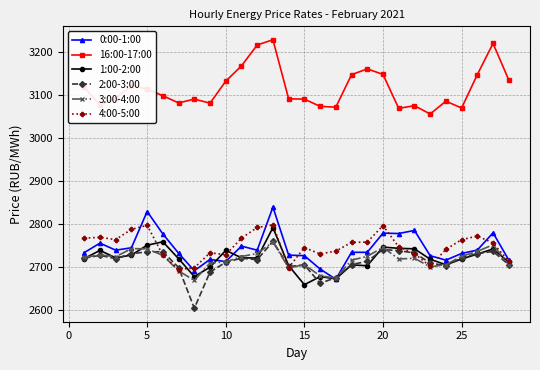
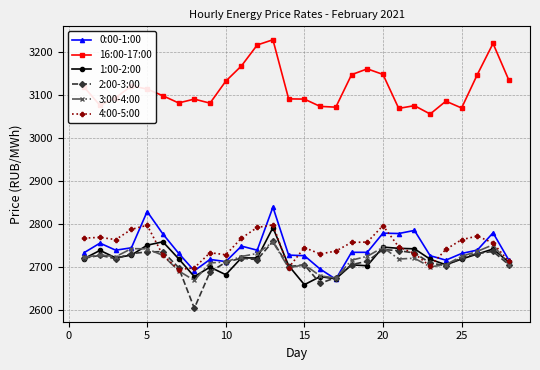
  {
    "0:00-1:00": {
      "5": 2830,
      "15": 2730,
      "20": 2780,
      "25": 2730
    },
    "16:00-17:00": {
      "10": 3130,
      "15": 3090,
      "20": 3150,
      "25": 3070
    },
    "1:00-2:00": {
      "5": 2750,
-     "10": 2740,
+     "10": 2680,
      "15": 2660
    },
    "4:00-5:00": {
      "5": 2800,
      "10": 2730,
      "15": 2750,
      "20": 2800,
      "25": 2760
    }
  }
